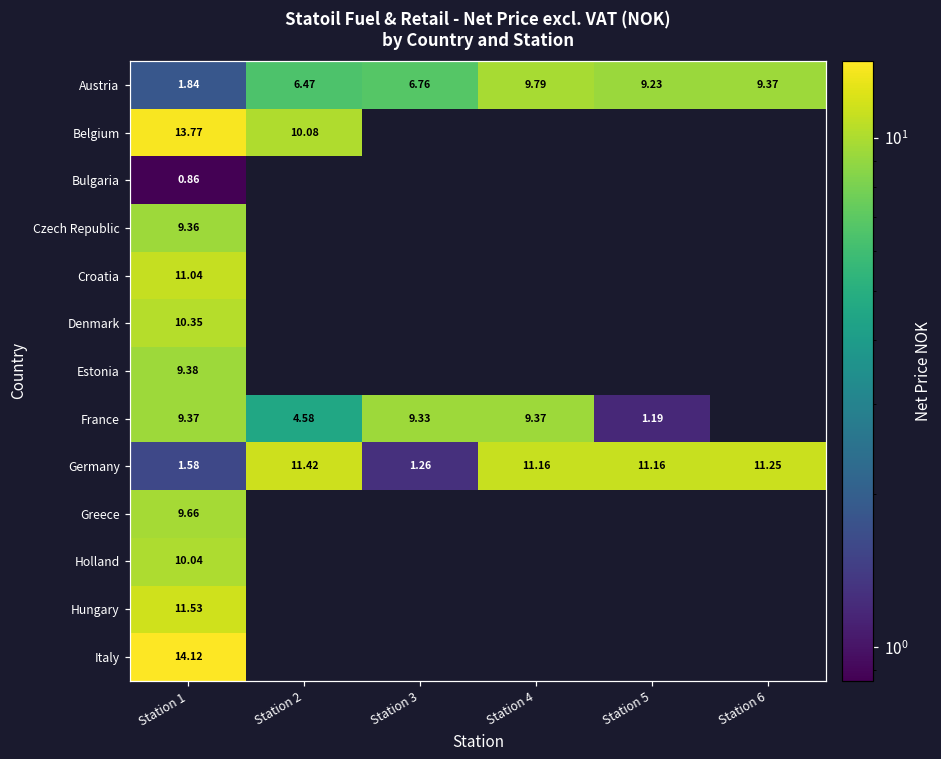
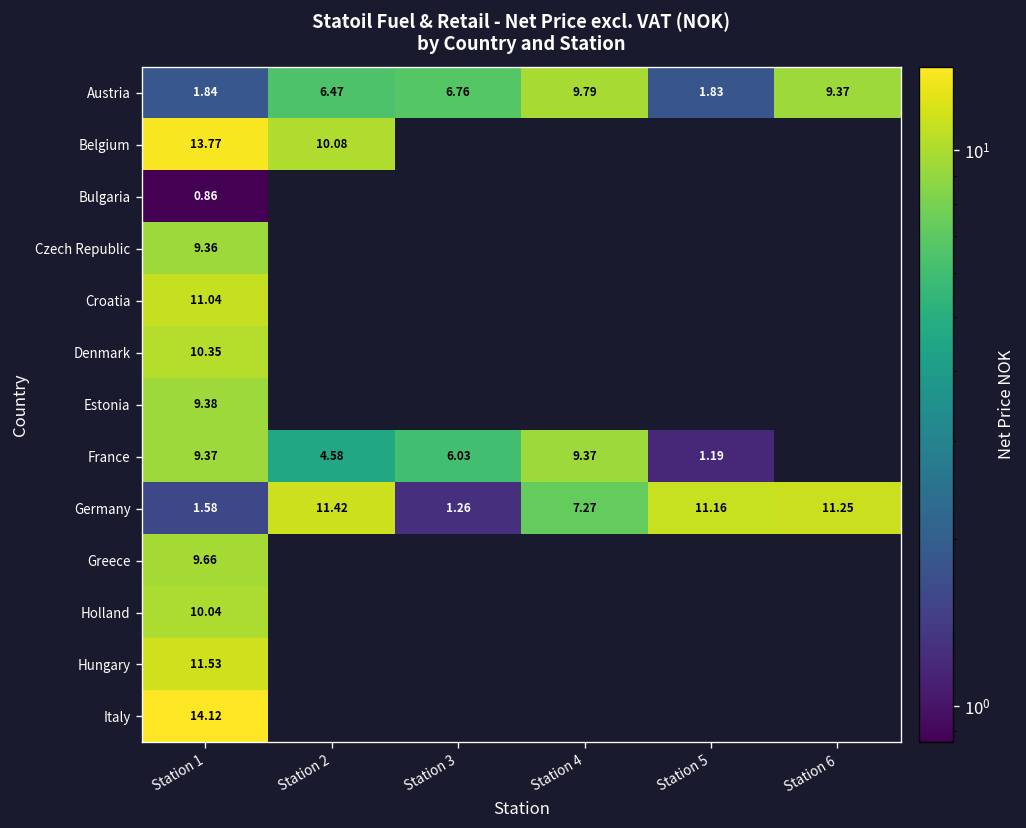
  {
    "Austria": {
      "Station 1": 1.84,
      "Station 2": 6.47,
      "Station 3": 6.76,
      "Station 4": 9.79,
-     "Station 5": 9.23,
+     "Station 5": 1.83,
      "Station 6": 9.37
    },
    "Belgium": {
      "Station 1": 13.77,
      "Station 2": 10.08
    },
    "Bulgaria": {
      "Station 1": 0.86
    },
    "Czech Republic": {
      "Station 1": 9.36
    },
    "Croatia": {
      "Station 1": 11.04
    },
    "Denmark": {
      "Station 1": 10.35
    },
    "Estonia": {
      "Station 1": 9.38
    },
    "France": {
      "Station 1": 9.37,
      "Station 2": 4.58,
-     "Station 3": 9.33,
+     "Station 3": 6.03,
      "Station 4": 9.37,
      "Station 5": 1.19
    },
    "Germany": {
      "Station 1": 1.58,
      "Station 2": 11.42,
      "Station 3": 1.26,
-     "Station 4": 11.16,
+     "Station 4": 7.27,
      "Station 5": 11.16,
      "Station 6": 11.25
    },
    "Greece": {
      "Station 1": 9.66
    },
    "Holland": {
      "Station 1": 10.04
    },
    "Hungary": {
      "Station 1": 11.53
    },
    "Italy": {
      "Station 1": 14.12
    }
  }
